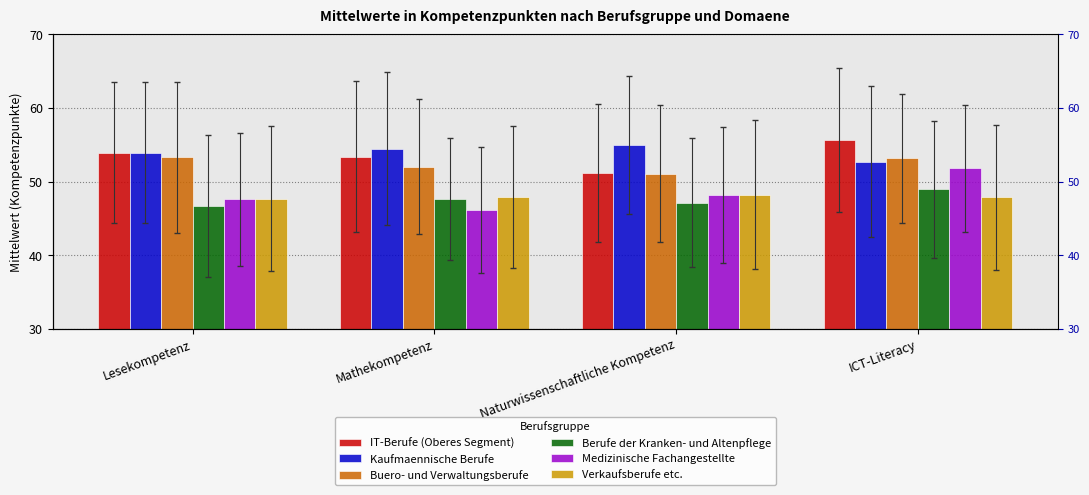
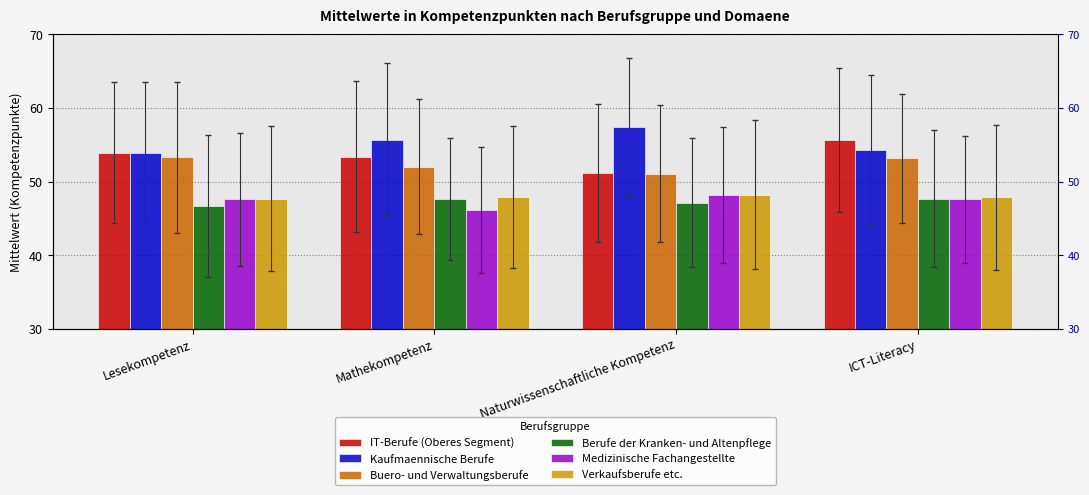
  {
    "IT-Berufe (Oberes Segment)": {
      "Lesekompetenz": 54,
      "Mathekompetenz": 53,
      "Naturwissenschaftliche Kompetenz": 51,
      "ICT-Literacy": 56
    },
    "Kaufmaennische Berufe": {
      "Lesekompetenz": 54,
-     "Mathekompetenz": 54,
-     "Naturwissenschaftliche Kompetenz": 55,
-     "ICT-Literacy": 53
+     "Mathekompetenz": 56,
+     "Naturwissenschaftliche Kompetenz": 57,
+     "ICT-Literacy": 54
    },
    "Berufe der Kranken- und Altenpflege": {
      "Lesekompetenz": 47,
      "Mathekompetenz": 48,
      "Naturwissenschaftliche Kompetenz": 47,
-     "ICT-Literacy": 49
+     "ICT-Literacy": 48
    },
    "Medizinische Fachangestellte": {
      "Lesekompetenz": 48,
      "Mathekompetenz": 46,
      "Naturwissenschaftliche Kompetenz": 48,
-     "ICT-Literacy": 52
+     "ICT-Literacy": 48
    }
  }
